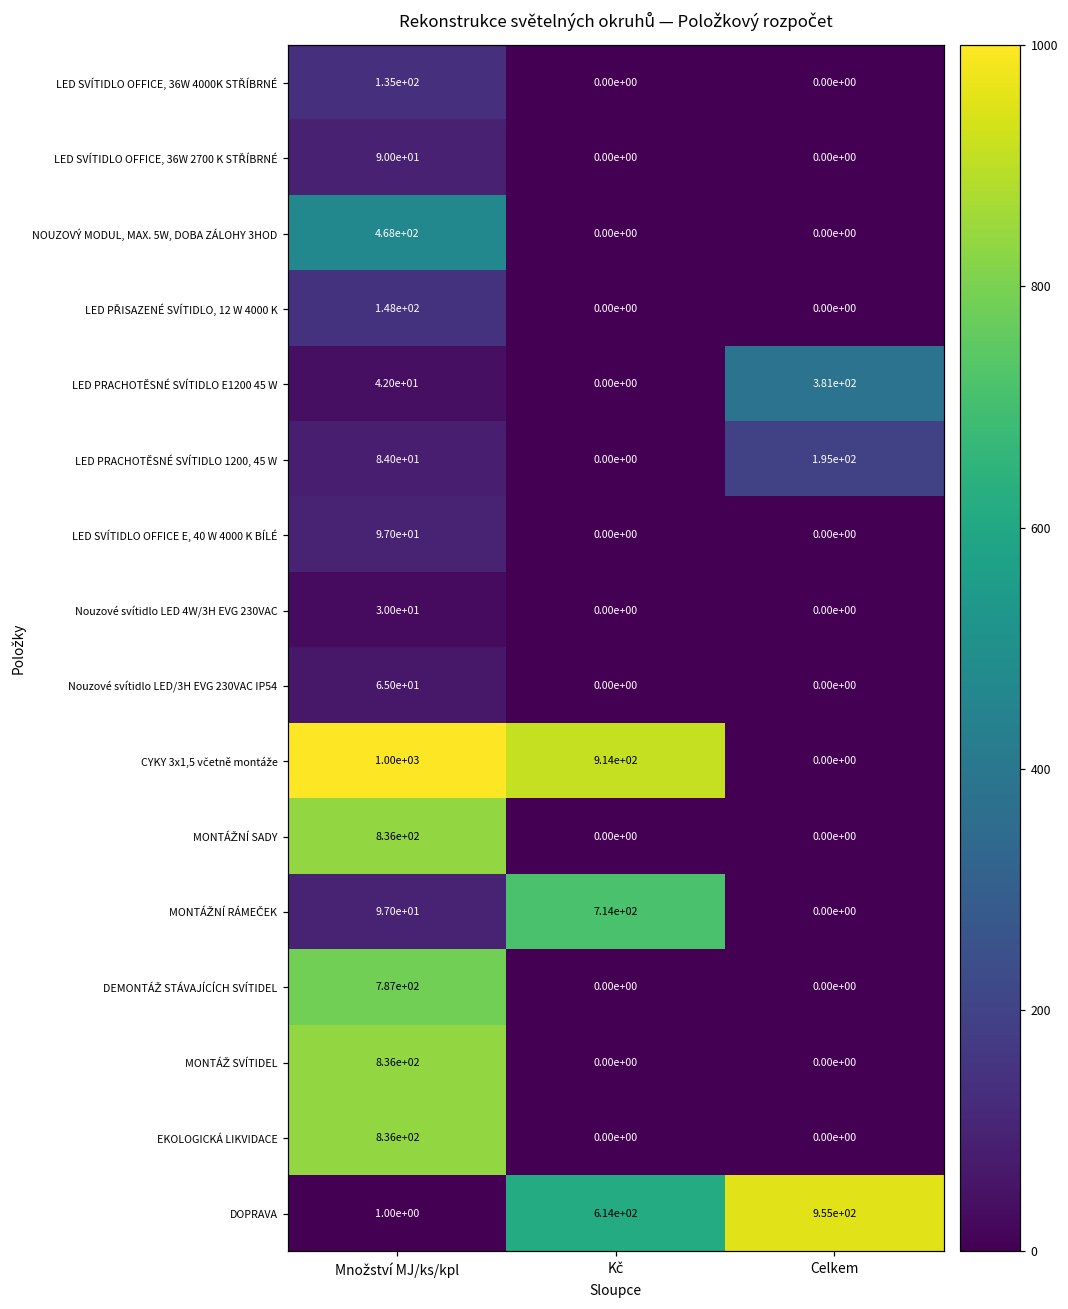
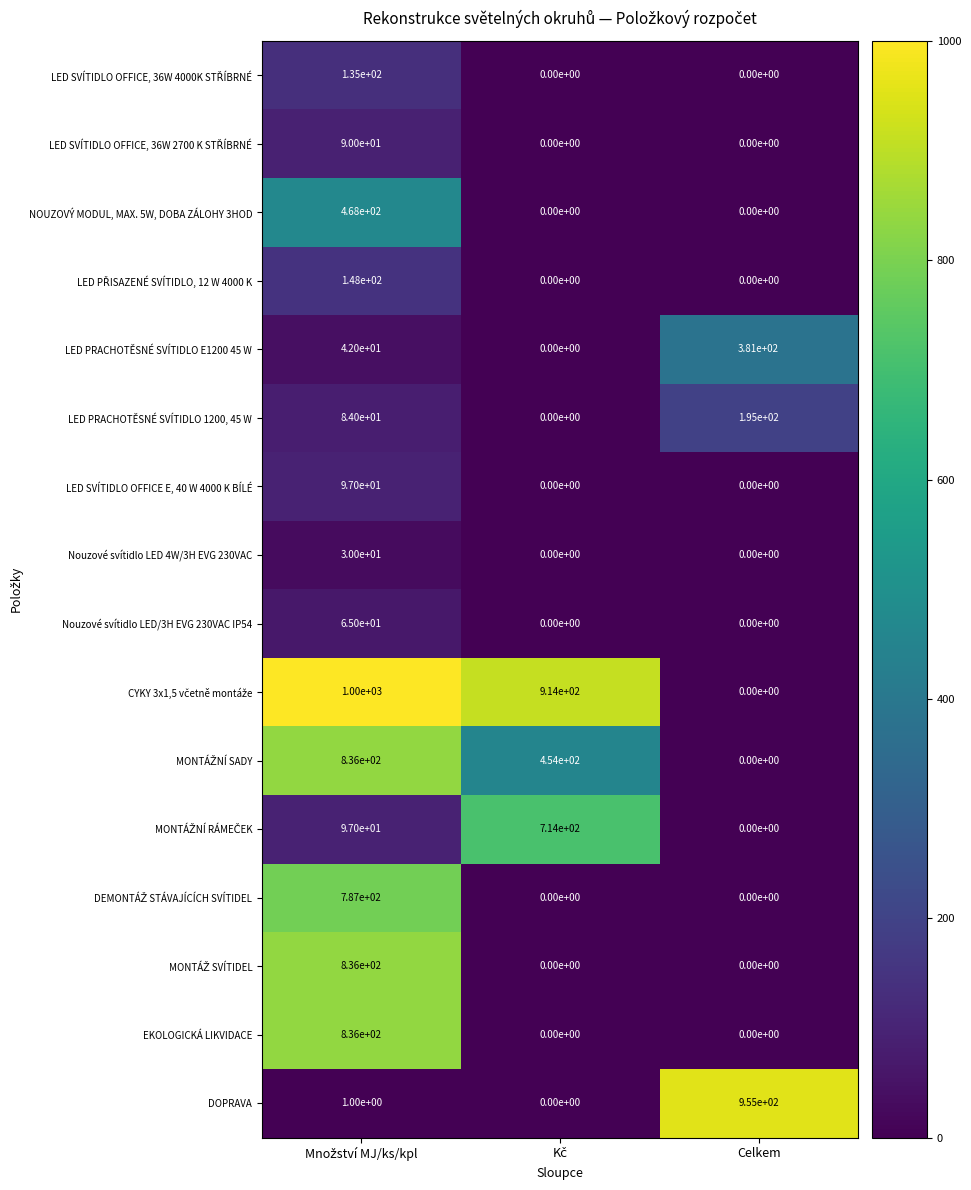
  {
    "LED SVÍTIDLO OFFICE, 36W 4000K STŘÍBRNÉ": {
      "Množství MJ/ks/kpl": "1.35e+02",
      "Kč": "0.00e+00",
      "Celkem": "0.00e+00"
    },
    "LED SVÍTIDLO OFFICE, 36W 2700 K STŘÍBRNÉ": {
      "Množství MJ/ks/kpl": "9.00e+01",
      "Kč": "0.00e+00",
      "Celkem": "0.00e+00"
    },
    "NOUZOVÝ MODUL, MAX. 5W, DOBA ZÁLOHY 3HOD": {
      "Množství MJ/ks/kpl": "4.68e+02",
      "Kč": "0.00e+00",
      "Celkem": "0.00e+00"
    },
    "LED PŘISAZENÉ SVÍTIDLO, 12 W 4000 K": {
      "Množství MJ/ks/kpl": "1.48e+02",
      "Kč": "0.00e+00",
      "Celkem": "0.00e+00"
    },
    "LED PRACHOTĚSNÉ SVÍTIDLO E1200 45 W": {
      "Množství MJ/ks/kpl": "4.20e+01",
      "Kč": "0.00e+00",
      "Celkem": "3.81e+02"
    },
    "LED PRACHOTĚSNÉ SVÍTIDLO 1200, 45 W": {
      "Množství MJ/ks/kpl": "8.40e+01",
      "Kč": "0.00e+00",
      "Celkem": "1.95e+02"
    },
    "LED SVÍTIDLO OFFICE E, 40 W 4000 K BÍLÉ": {
      "Množství MJ/ks/kpl": "9.70e+01",
      "Kč": "0.00e+00",
      "Celkem": "0.00e+00"
    },
    "Nouzové svítidlo LED 4W/3H EVG 230VAC": {
      "Množství MJ/ks/kpl": "3.00e+01",
      "Kč": "0.00e+00",
      "Celkem": "0.00e+00"
    },
    "Nouzové svítidlo LED/3H EVG 230VAC IP54": {
      "Množství MJ/ks/kpl": "6.50e+01",
      "Kč": "0.00e+00",
      "Celkem": "0.00e+00"
    },
    "CYKY 3x1,5 včetně montáže": {
      "Množství MJ/ks/kpl": "1.00e+03",
      "Kč": "9.14e+02",
      "Celkem": "0.00e+00"
    },
    "MONTÁŽNÍ SADY": {
      "Množství MJ/ks/kpl": "8.36e+02",
-     "Kč": "0.00e+00",
+     "Kč": "4.54e+02",
      "Celkem": "0.00e+00"
    },
    "MONTÁŽNÍ RÁMEČEK": {
      "Množství MJ/ks/kpl": "9.70e+01",
      "Kč": "7.14e+02",
      "Celkem": "0.00e+00"
    },
    "DEMONTÁŽ STÁVAJÍCÍCH SVÍTIDEL": {
      "Množství MJ/ks/kpl": "7.87e+02",
      "Kč": "0.00e+00",
      "Celkem": "0.00e+00"
    },
    "MONTÁŽ SVÍTIDEL": {
      "Množství MJ/ks/kpl": "8.36e+02",
      "Kč": "0.00e+00",
      "Celkem": "0.00e+00"
    },
    "EKOLOGICKÁ LIKVIDACE": {
      "Množství MJ/ks/kpl": "8.36e+02",
      "Kč": "0.00e+00",
      "Celkem": "0.00e+00"
    },
    "DOPRAVA": {
      "Množství MJ/ks/kpl": "1.00e+00",
-     "Kč": "6.14e+02",
+     "Kč": "0.00e+00",
      "Celkem": "9.55e+02"
    }
  }
